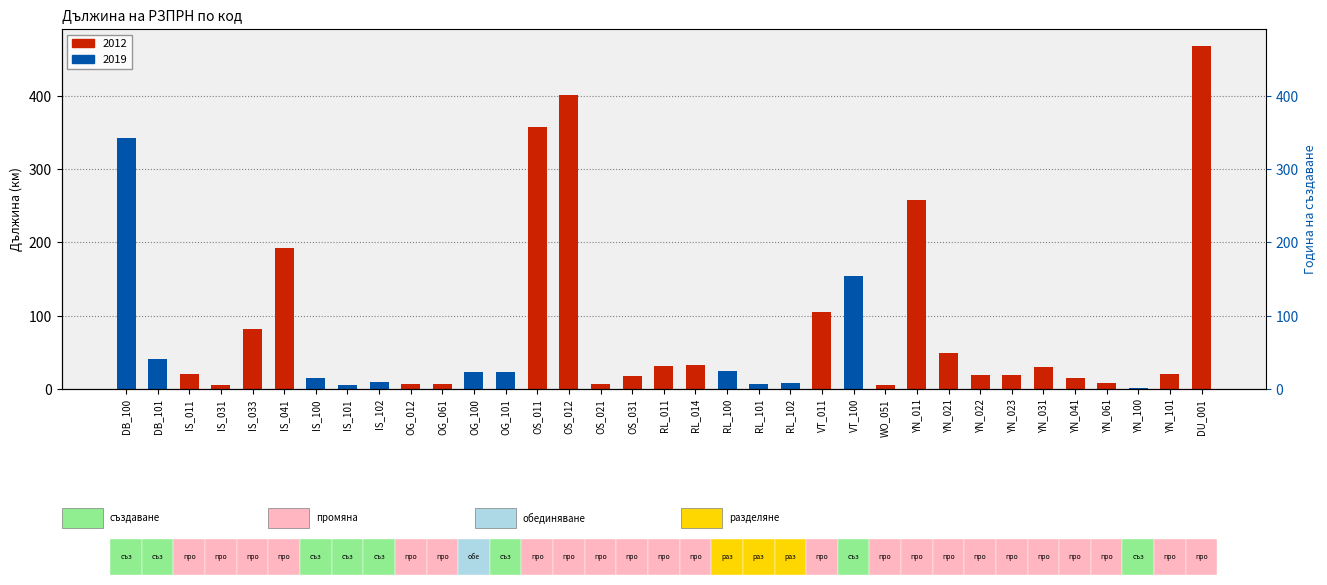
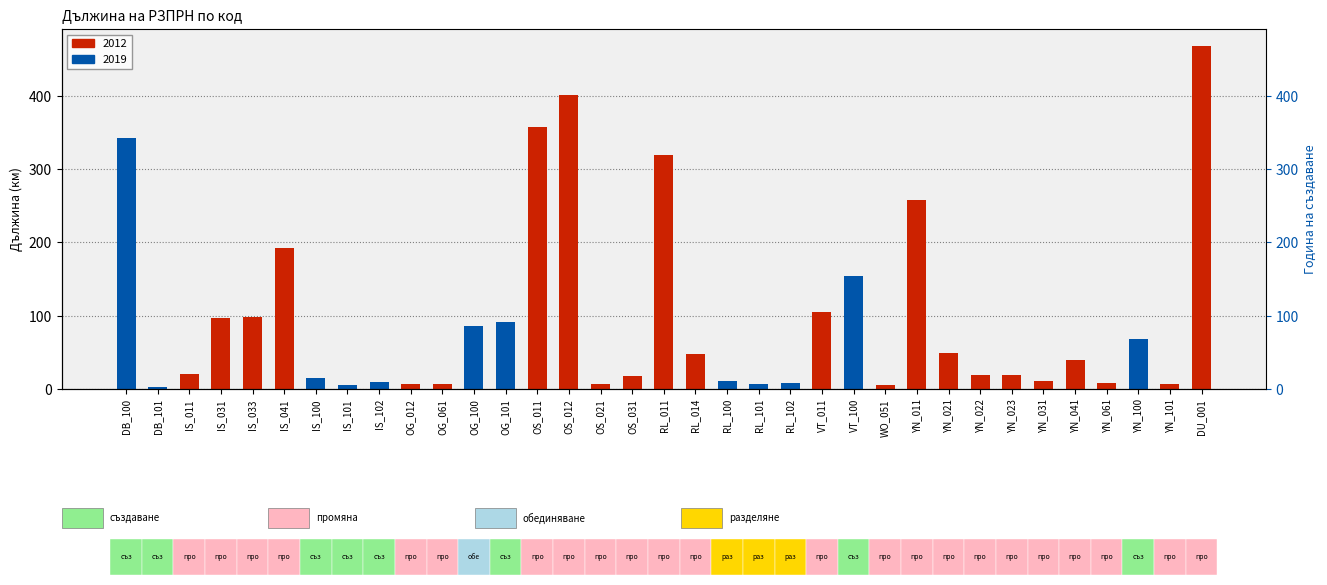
  {
    "DB_100": 340,
-   "DB_101": 40,
+   "DB_101": 0,
    "IS_011": 20,
-   "IS_031": 10,
-   "IS_033": 80,
+   "IS_031": 100,
+   "IS_033": 100,
    "IS_041": 190,
    "IS_100": 20,
    "IS_101": 10,
    "IS_102": 10,
    "OG_012": 10,
    "OG_061": 10,
-   "OG_100": 20,
-   "OG_101": 20,
+   "OG_100": 90,
+   "OG_101": 90,
    "OS_011": 360,
    "OS_012": 400,
    "OS_021": 10,
    "OS_031": 20,
-   "RL_011": 30,
-   "RL_014": 30,
-   "RL_100": 30,
+   "RL_011": 320,
+   "RL_014": 50,
+   "RL_100": 10,
    "RL_101": 10,
    "RL_102": 10,
    "VT_011": 110,
    "VT_100": 150,
    "WO_051": 0,
    "YN_011": 260,
    "YN_021": 50,
    "YN_022": 20,
    "YN_023": 20,
-   "YN_031": 30,
-   "YN_041": 10,
+   "YN_031": 10,
+   "YN_041": 40,
    "YN_061": 10,
-   "YN_100": 0,
-   "YN_101": 20,
+   "YN_100": 70,
+   "YN_101": 10,
    "DU_001": 470
  }
